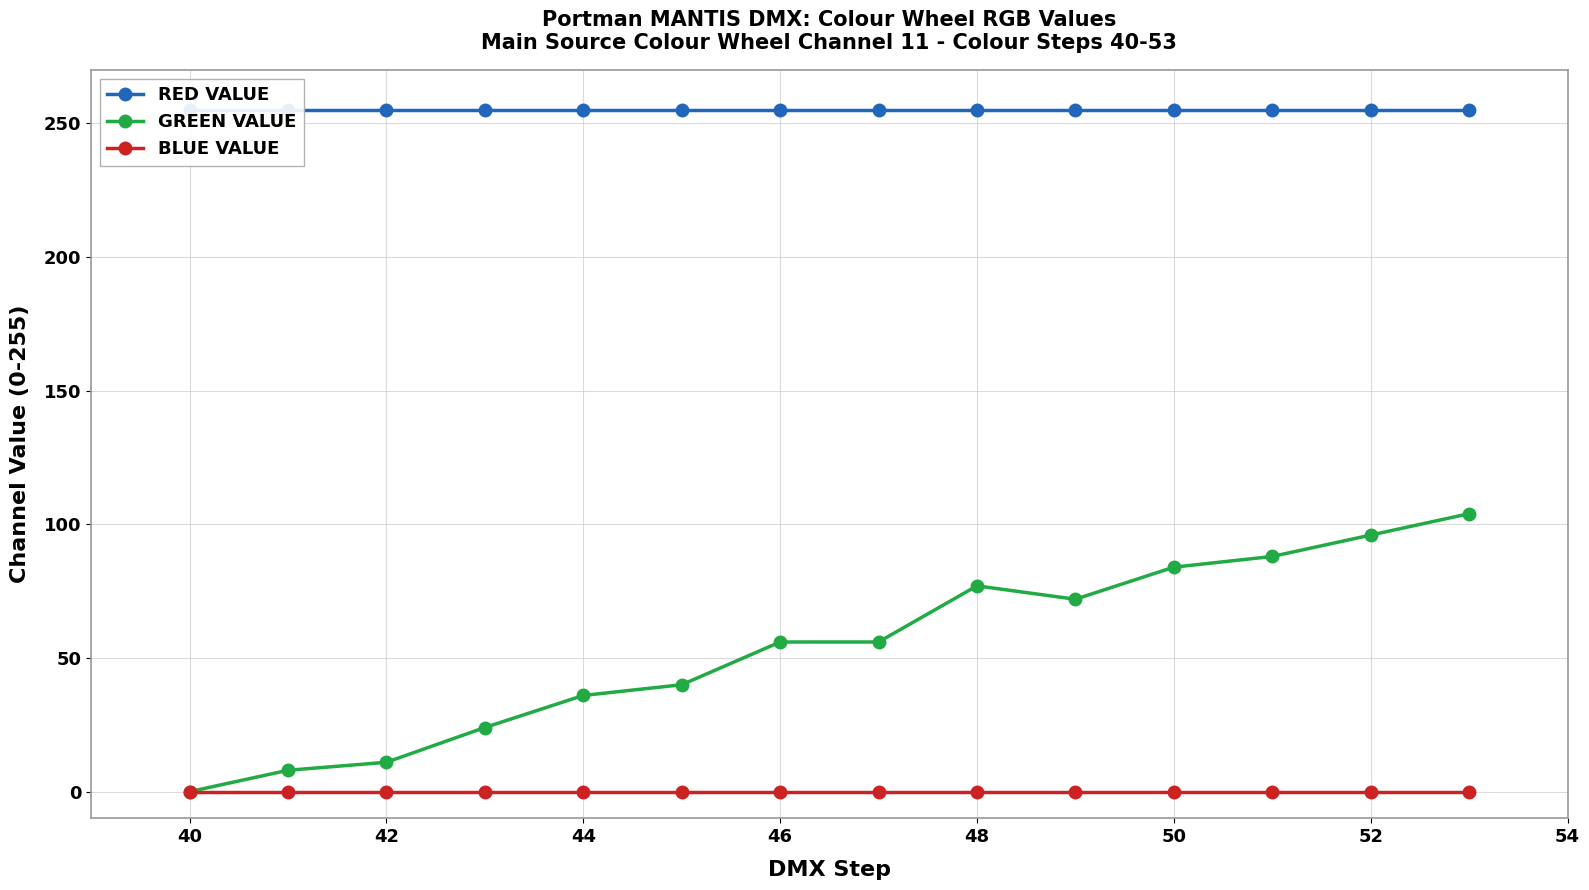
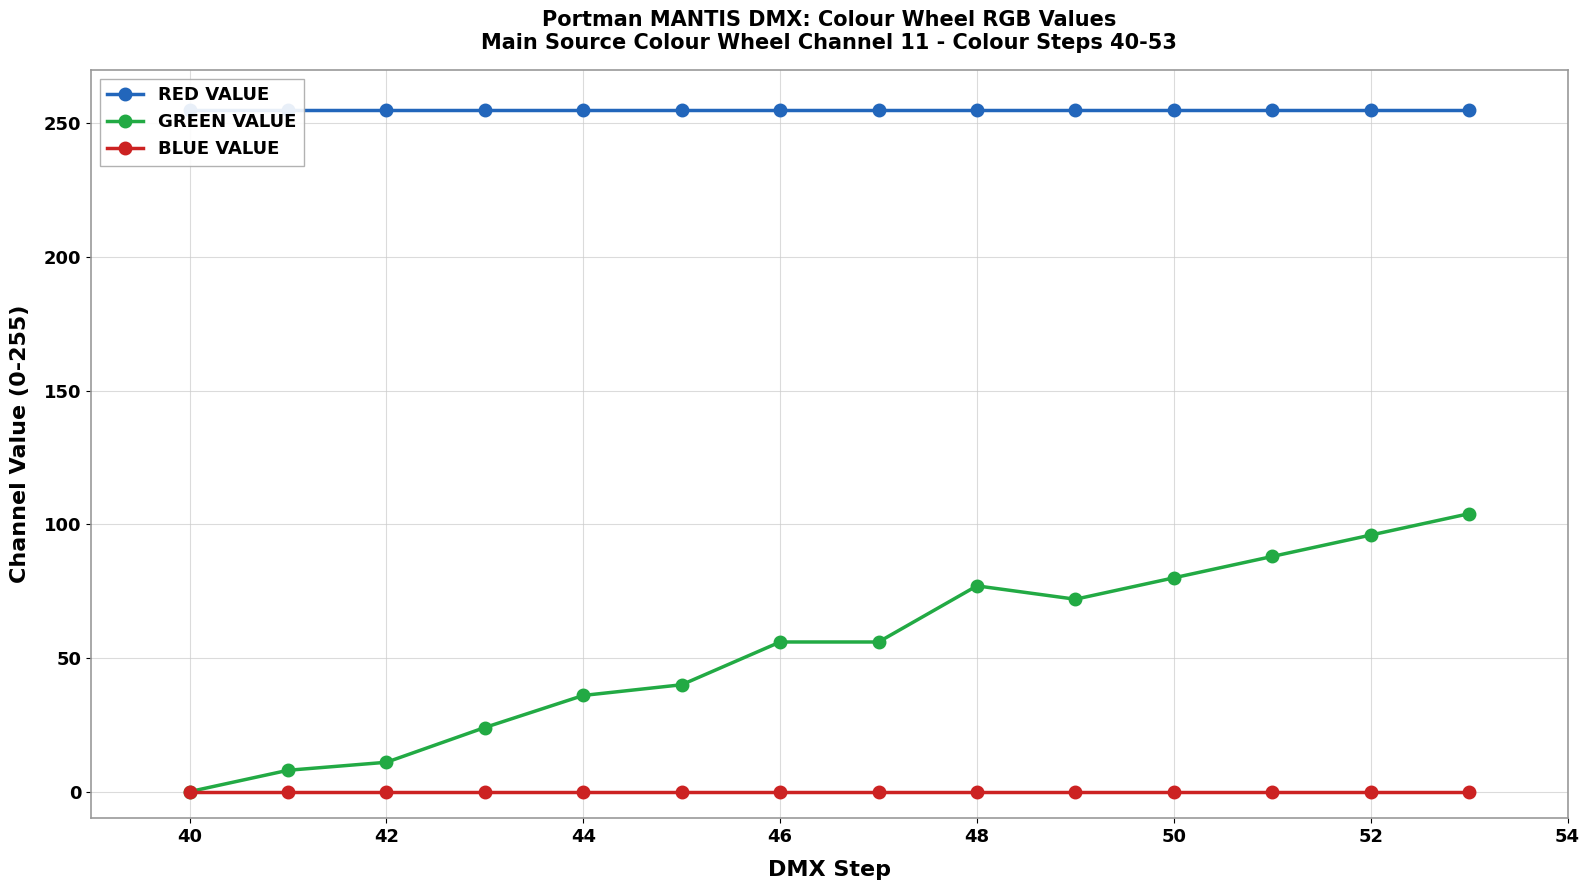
  {
    "RED VALUE": {
      "42": 255,
      "44": 255,
      "46": 255,
      "48": 255,
      "50": 255,
      "52": 255
    },
    "GREEN VALUE": {
      "42": 11,
      "44": 36,
      "46": 56,
      "48": 77,
-     "50": 84,
+     "50": 80,
      "52": 96
    },
    "BLUE VALUE": {
      "42": 0,
      "44": 0,
      "46": 0,
      "48": 0,
      "50": 0,
      "52": 0
    }
  }
